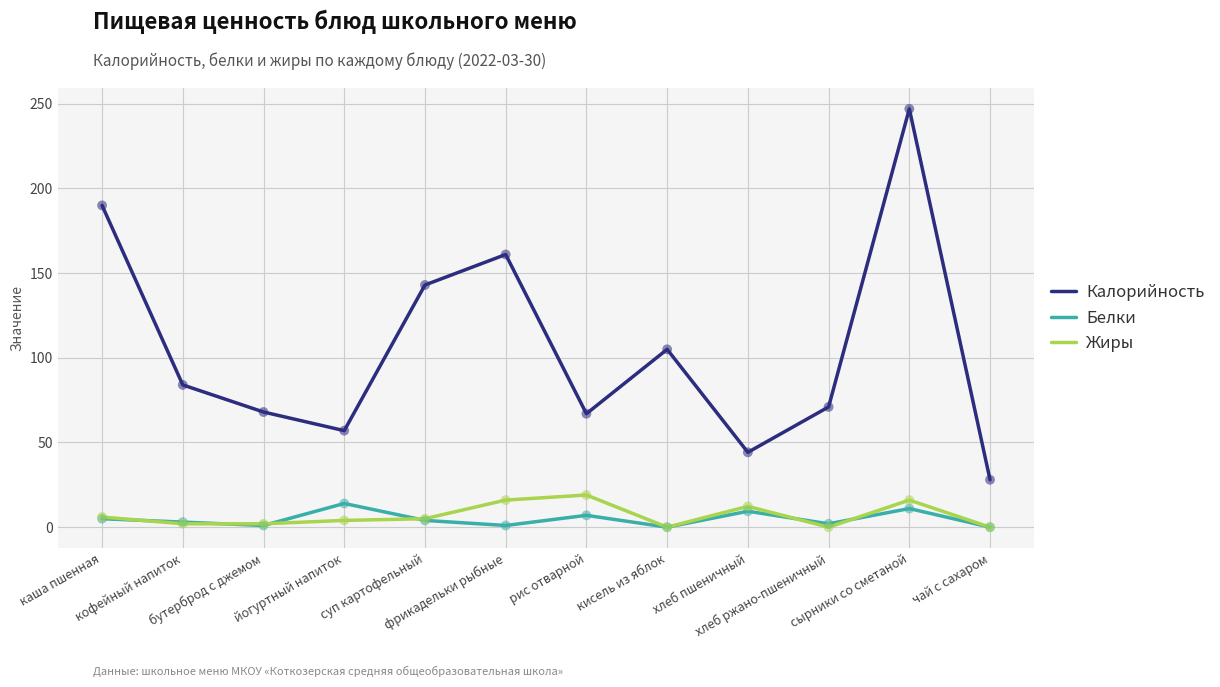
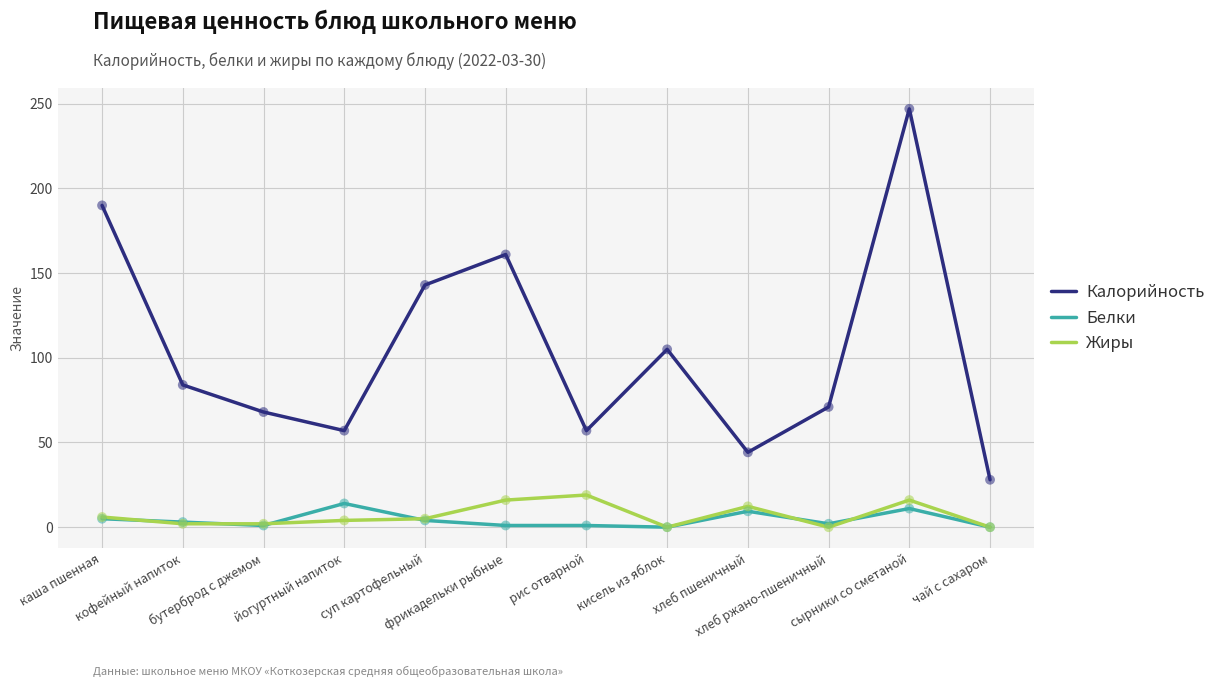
  {
    "Калорийность": {
      "каша пшенная": 190,
      "кофейный напиток": 84,
      "бутерброд с джемом": 68,
      "йогуртный напиток": 57,
      "суп картофельный": 143,
      "фрикадельки рыбные": 161,
-     "рис отварной": 67,
+     "рис отварной": 57,
      "кисель из яблок": 105,
      "хлеб пшеничный": 44,
      "хлеб ржано-пшеничный": 71,
      "сырники со сметаной": 247,
      "чай с сахаром": 28
    },
    "Белки": {
      "йогуртный напиток": 14,
      "фрикадельки рыбные": 1,
-     "рис отварной": 7,
+     "рис отварной": 1,
      "хлеб пшеничный": 9,
      "хлеб ржано-пшеничный": 2,
      "сырники со сметаной": 11
    },
    "Жиры": {
      "йогуртный напиток": 4,
      "фрикадельки рыбные": 16,
      "рис отварной": 19,
      "хлеб пшеничный": 12,
      "хлеб ржано-пшеничный": 0,
      "сырники со сметаной": 16
    }
  }
